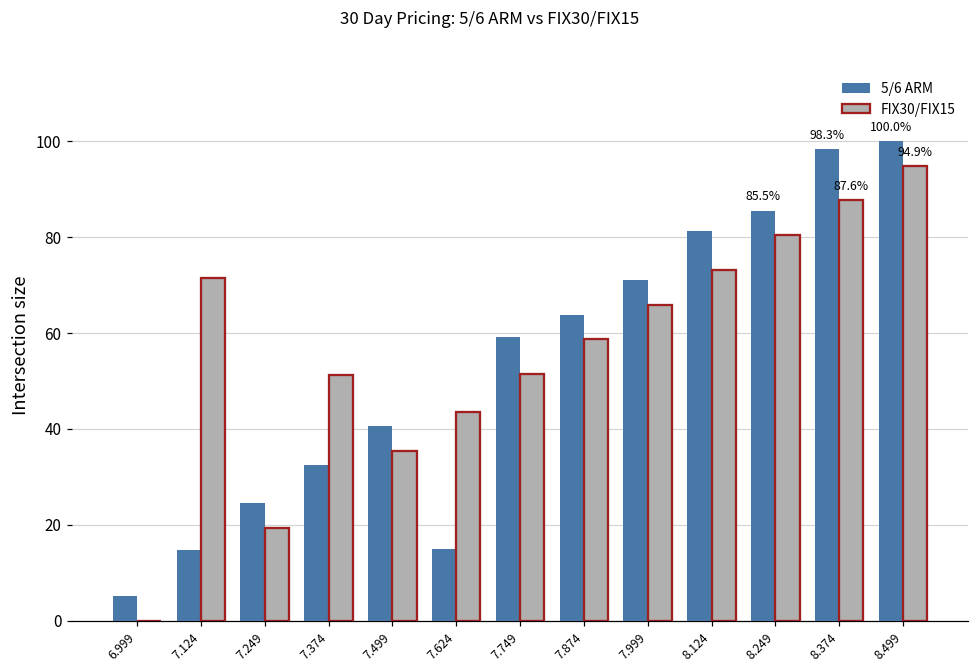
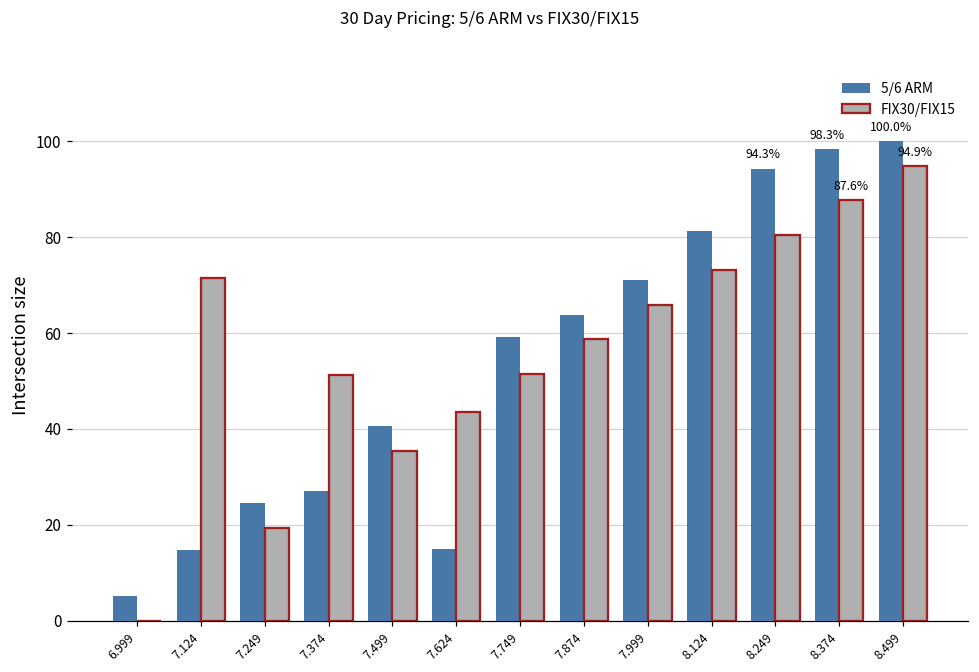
  {
    "5/6 ARM": {
-     "7.374": "32",
-     "8.249": "85.5%",
+     "7.374": "27",
+     "8.249": "94.3%",
      "8.374": "98.3%",
      "8.499": "100.0%"
    },
    "FIX30/FIX15": {
      "8.374": "87.6%",
      "8.499": "94.9%"
    }
  }
